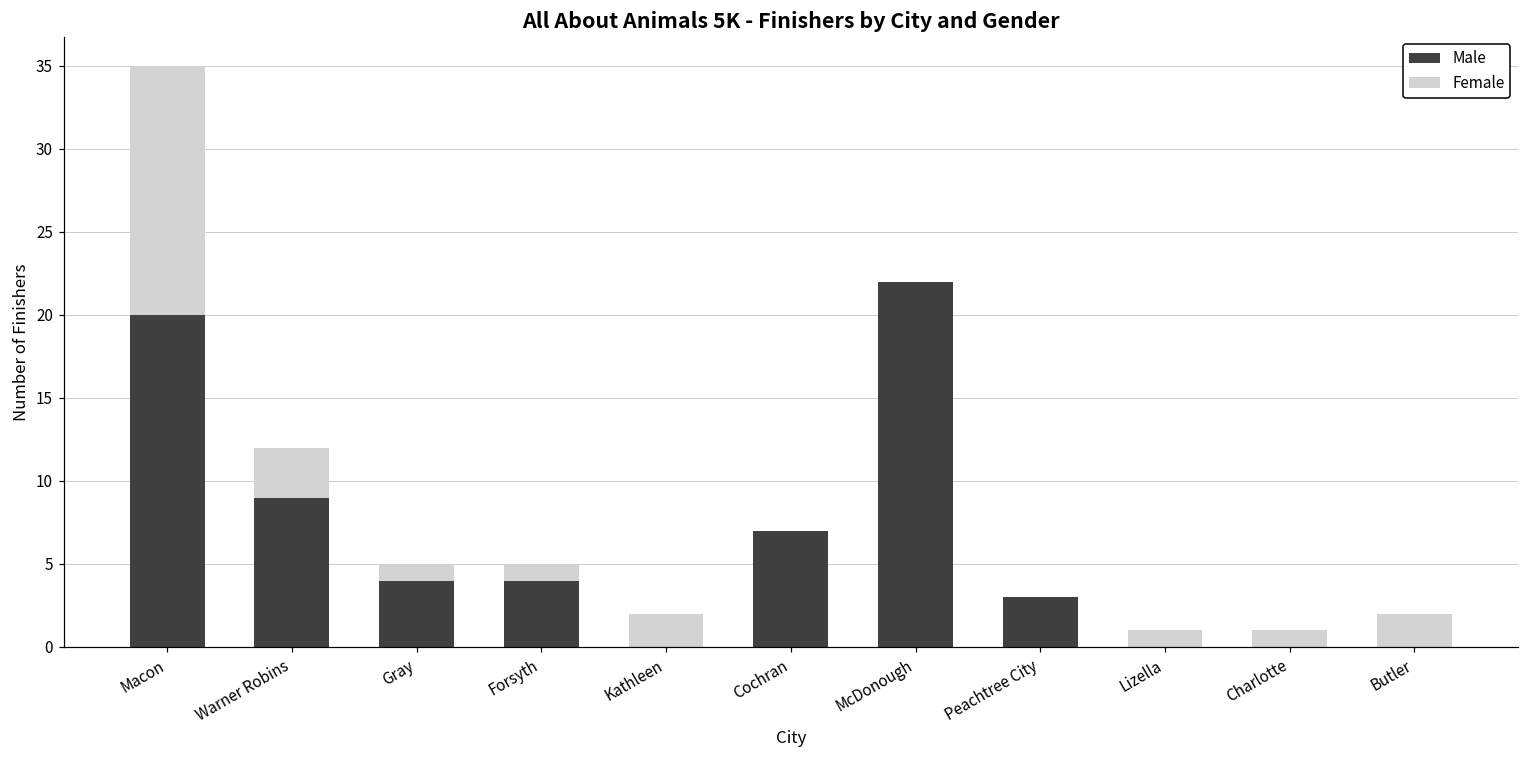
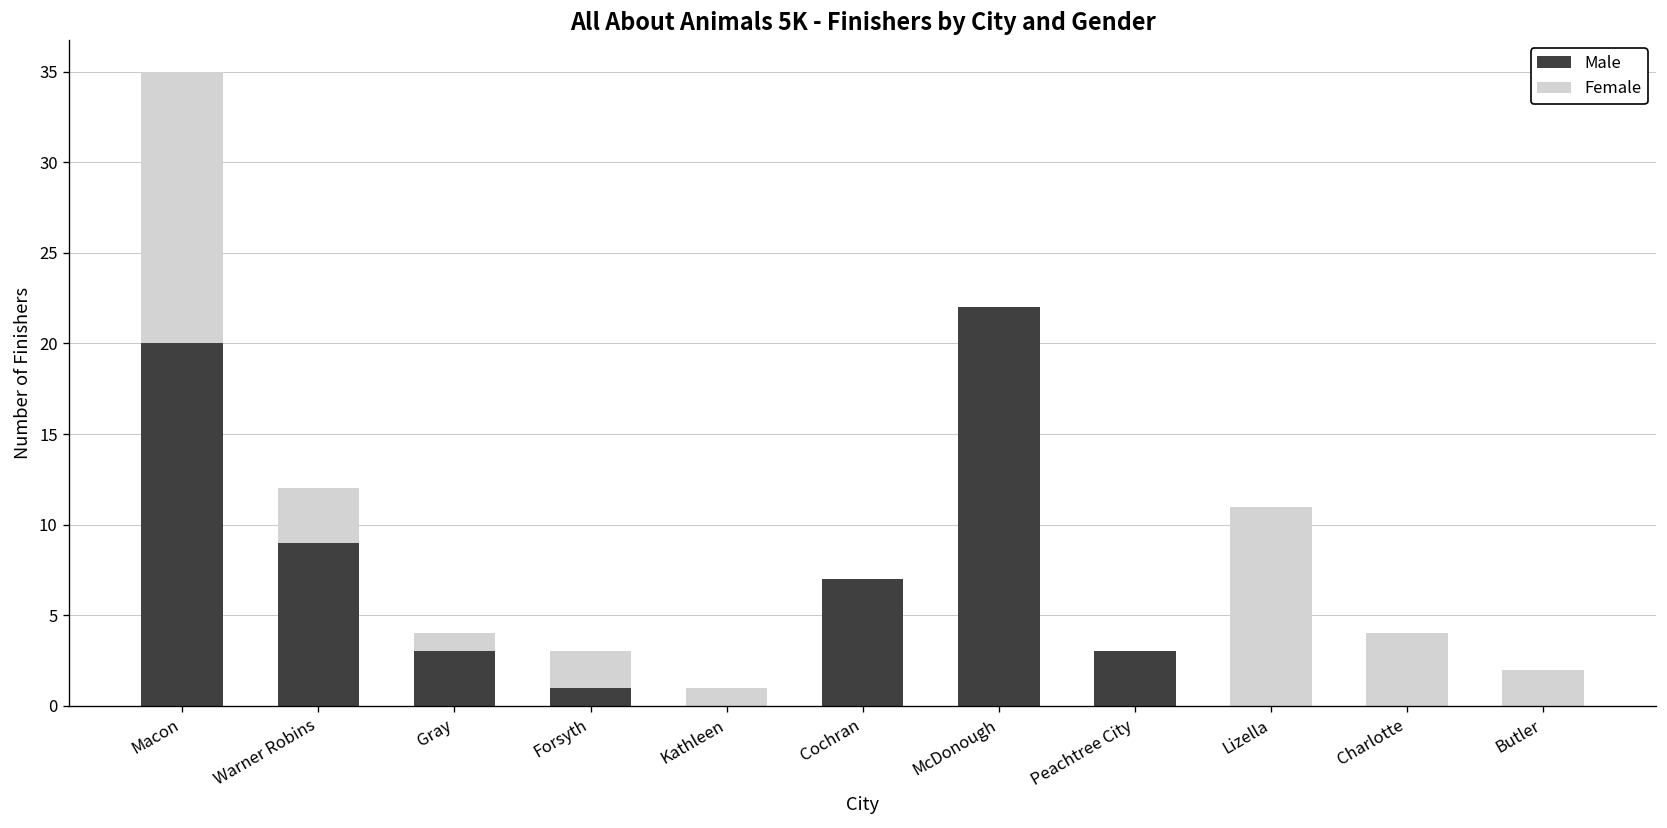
  {
    "Male": {
      "Macon": 20,
      "Warner Robins": 9,
-     "Gray": 4,
-     "Forsyth": 4,
+     "Gray": 3,
+     "Forsyth": 1,
      "Kathleen": 0,
      "Cochran": 7,
      "McDonough": 22,
      "Peachtree City": 3,
      "Lizella": 0,
      "Charlotte": 0,
      "Butler": 0
    },
    "Female": {
      "Macon": 15,
      "Warner Robins": 3,
      "Gray": 1,
-     "Forsyth": 1,
-     "Kathleen": 2,
+     "Forsyth": 2,
+     "Kathleen": 1,
      "Cochran": 0,
      "McDonough": 0,
      "Peachtree City": 0,
-     "Lizella": 1,
-     "Charlotte": 1,
+     "Lizella": 11,
+     "Charlotte": 4,
      "Butler": 2
    }
  }
